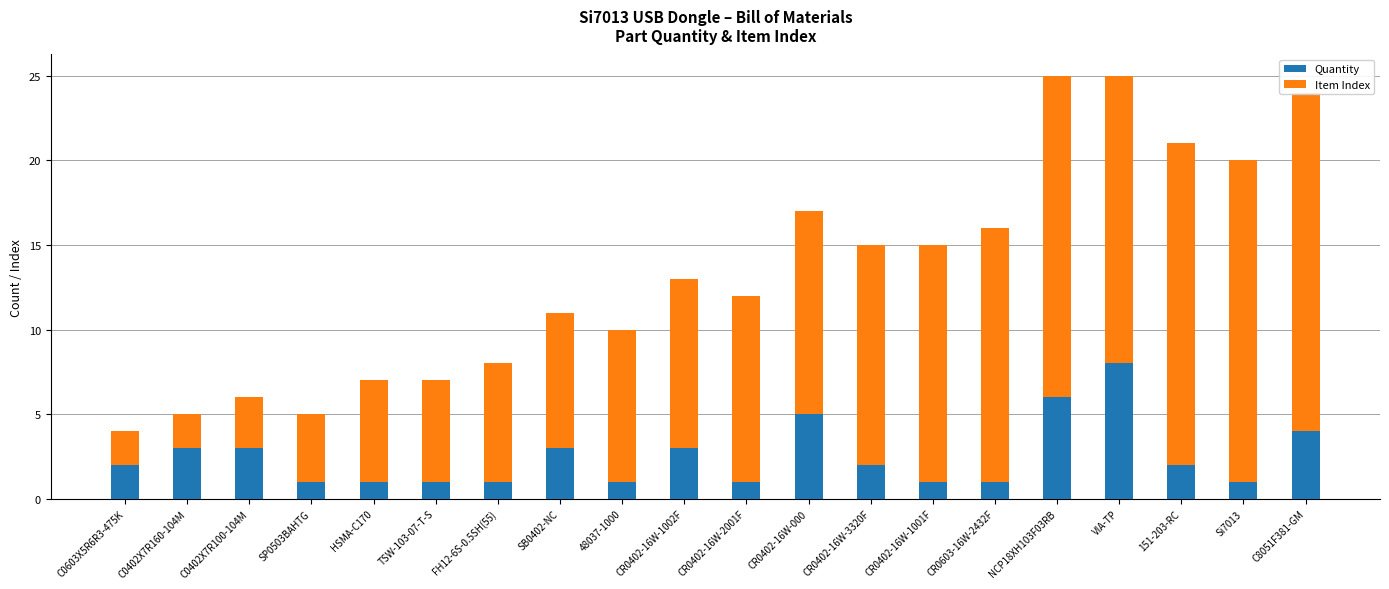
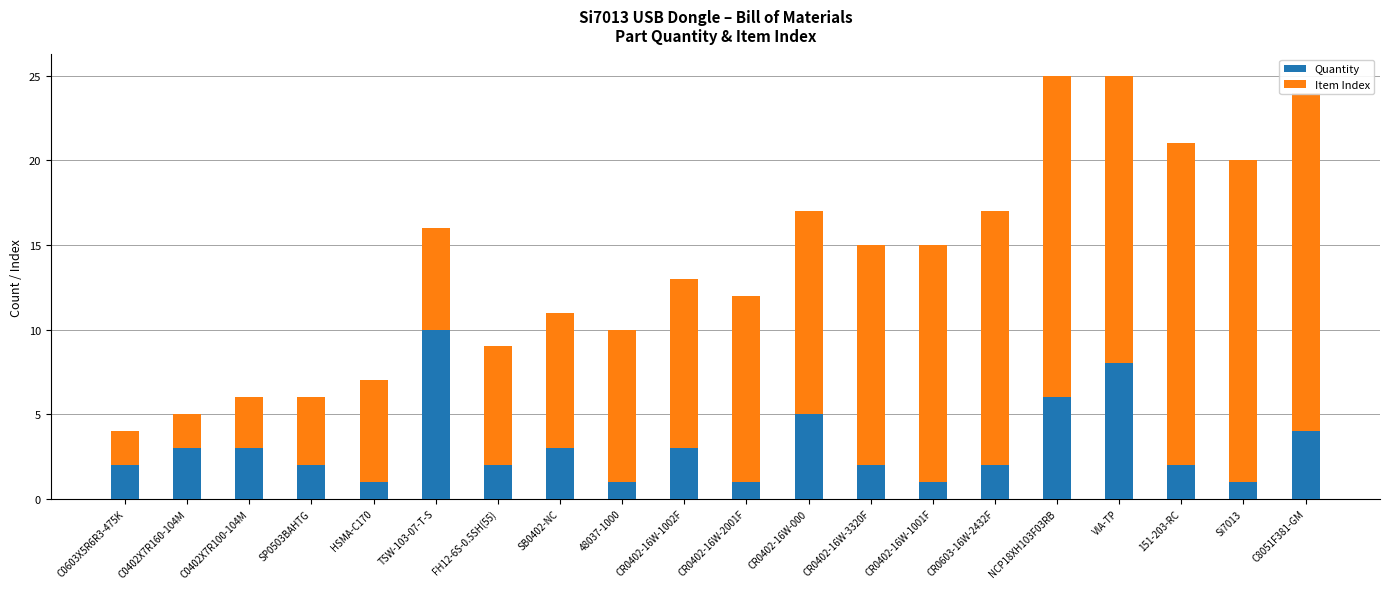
  {
    "Quantity": {
      "C0603X5R6R3-475K": 2,
      "C0402X7R160-104M": 3,
      "C0402X7R100-104M": 3,
-     "SP0503BAHTG": 1,
+     "SP0503BAHTG": 2,
      "HSMA-C170": 1,
-     "TSW-103-07-T-S": 1,
-     "FH12-6S-0.5SH(55)": 1,
+     "TSW-103-07-T-S": 10,
+     "FH12-6S-0.5SH(55)": 2,
      "SB0402-NC": 3,
      "48037-1000": 1,
      "CR0402-16W-1002F": 3,
      "CR0402-16W-2001F": 1,
      "CR0402-16W-000": 5,
      "CR0402-16W-3320F": 2,
      "CR0402-16W-1001F": 1,
-     "CR0603-16W-2432F": 1,
+     "CR0603-16W-2432F": 2,
      "NCP18XH103F03RB": 6,
      "VIA-TP": 8,
      "151-203-RC": 2,
      "Si7013": 1,
      "C8051F381-GM": 4
    },
    "Item Index": {
      "C0603X5R6R3-475K": 2,
      "C0402X7R160-104M": 2,
      "C0402X7R100-104M": 3,
      "SP0503BAHTG": 4,
      "HSMA-C170": 6,
      "TSW-103-07-T-S": 6,
      "FH12-6S-0.5SH(55)": 7,
      "SB0402-NC": 8,
      "48037-1000": 9,
      "CR0402-16W-1002F": 10,
      "CR0402-16W-2001F": 11,
      "CR0402-16W-000": 12,
      "CR0402-16W-3320F": 13,
      "CR0402-16W-1001F": 14,
      "CR0603-16W-2432F": 15,
      "NCP18XH103F03RB": 19,
      "VIA-TP": 17,
      "151-203-RC": 19,
      "Si7013": 19
    }
  }
